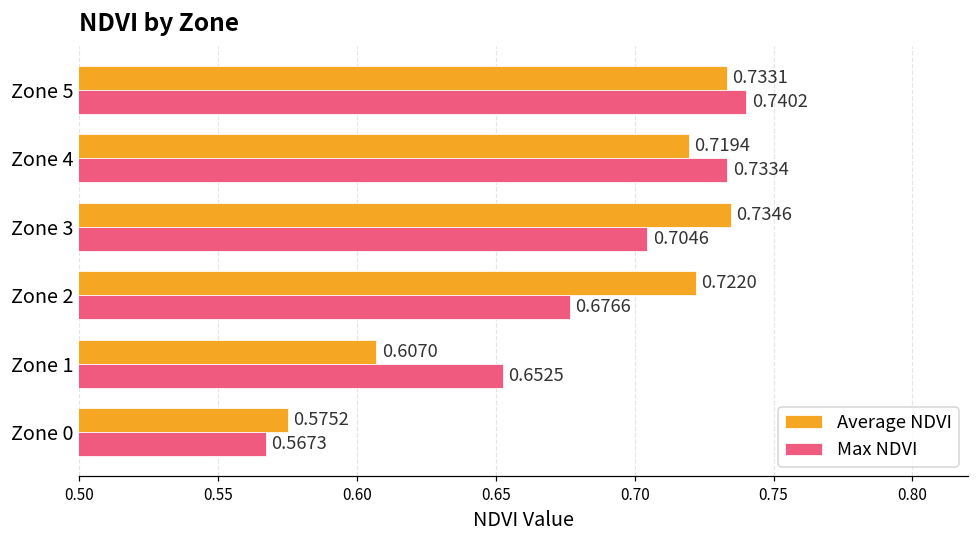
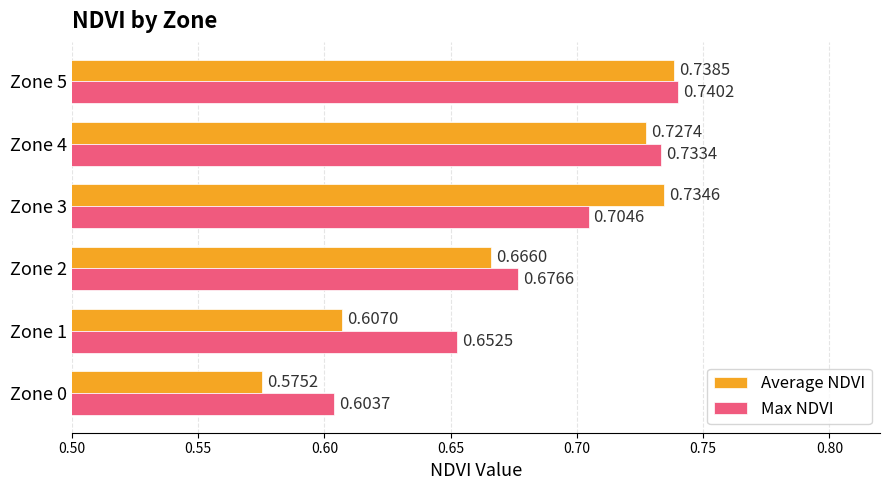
  {
    "Average NDVI": {
-     "Zone 5": 0.7331,
-     "Zone 4": 0.7194,
+     "Zone 5": 0.7385,
+     "Zone 4": 0.7274,
      "Zone 3": 0.7346,
-     "Zone 2": 0.7220,
+     "Zone 2": 0.6660,
      "Zone 1": 0.6070,
      "Zone 0": 0.5752
    },
    "Max NDVI": {
      "Zone 5": 0.7402,
      "Zone 4": 0.7334,
      "Zone 3": 0.7046,
      "Zone 2": 0.6766,
      "Zone 1": 0.6525,
-     "Zone 0": 0.5673
+     "Zone 0": 0.6037
    }
  }
